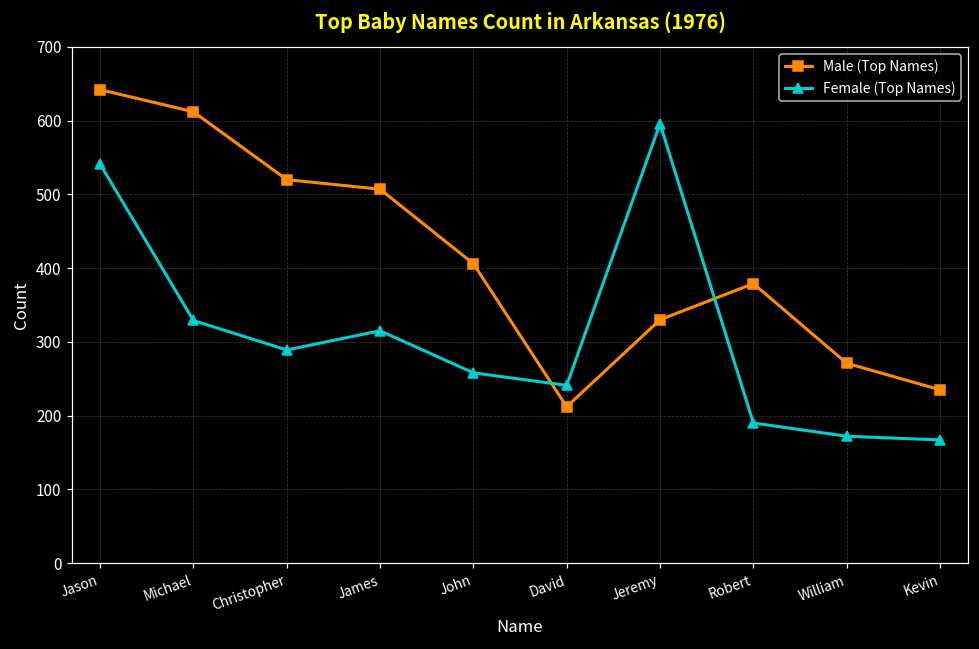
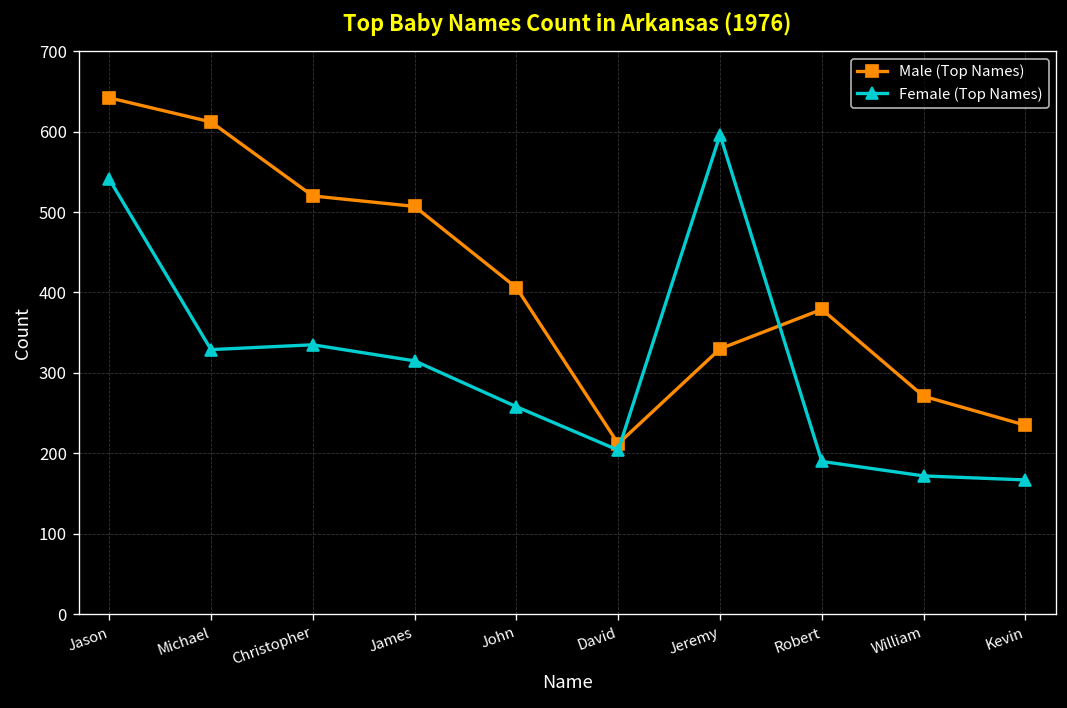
  {
    "Male (Top Names)": {
      "Jason": 640,
      "Michael": 610,
      "Christopher": 520,
      "James": 510,
      "John": 410,
      "David": 210,
      "Jeremy": 330,
      "Robert": 380,
      "William": 270,
      "Kevin": 240
    },
    "Female (Top Names)": {
      "Jason": 540,
      "Michael": 330,
-     "Christopher": 290,
+     "Christopher": 340,
      "James": 320,
      "John": 260,
-     "David": 240,
+     "David": 200,
      "Jeremy": 600,
      "Robert": 190,
      "William": 170,
      "Kevin": 170
    }
  }
